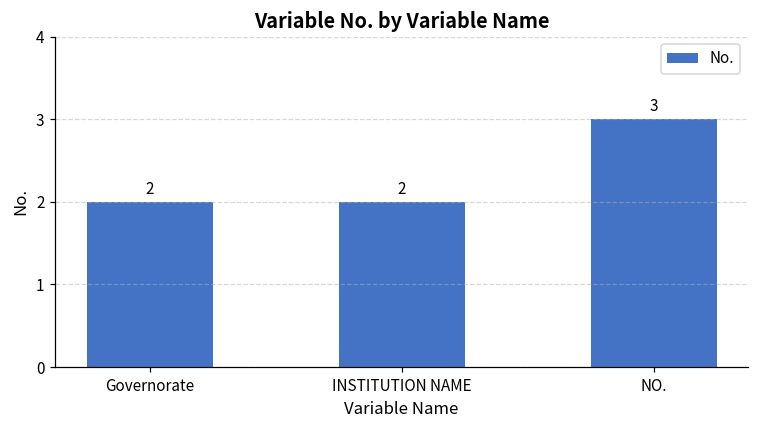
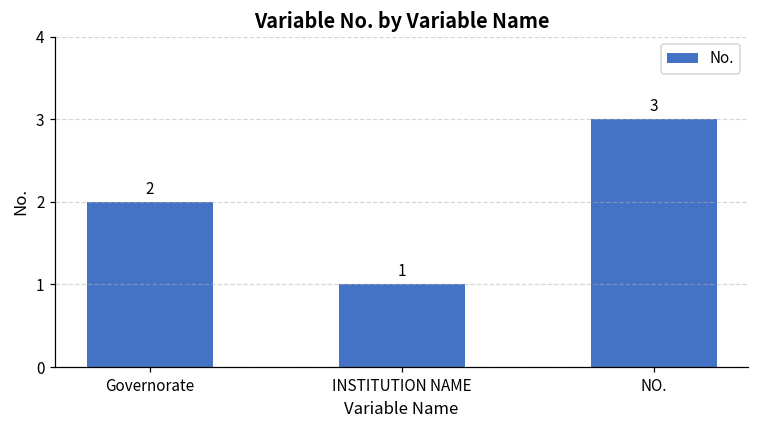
  {
    "Governorate": 2,
-   "INSTITUTION NAME": 2,
+   "INSTITUTION NAME": 1,
    "NO.": 3
  }
